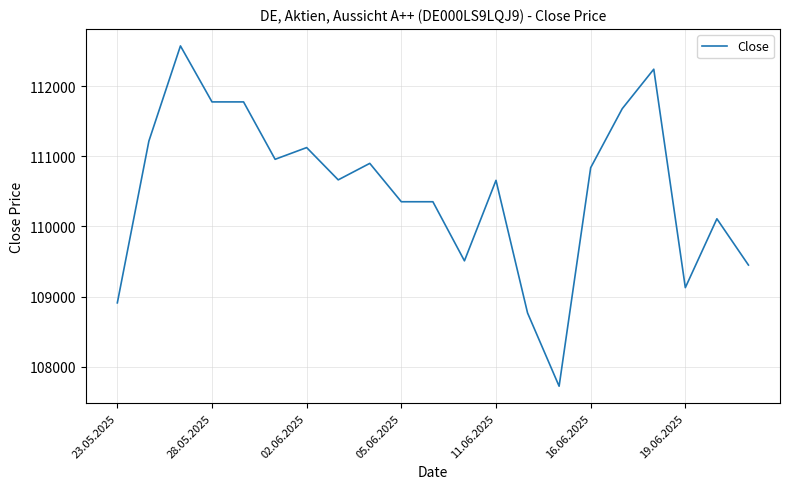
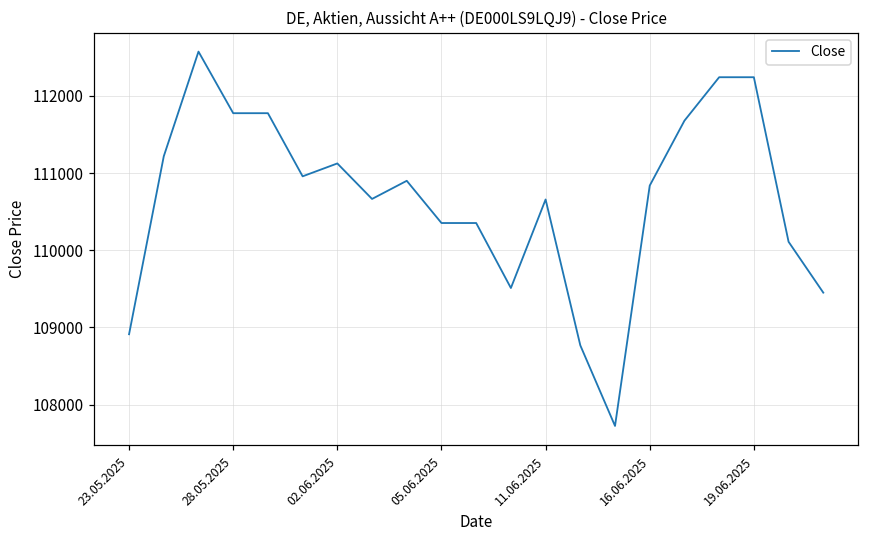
  {
    "23.05.2025": 108900,
    "28.05.2025": 111800,
    "02.06.2025": 111100,
    "05.06.2025": 110400,
    "11.06.2025": 110700,
    "16.06.2025": 110800,
-   "19.06.2025": 109100
+   "19.06.2025": 112200
  }
